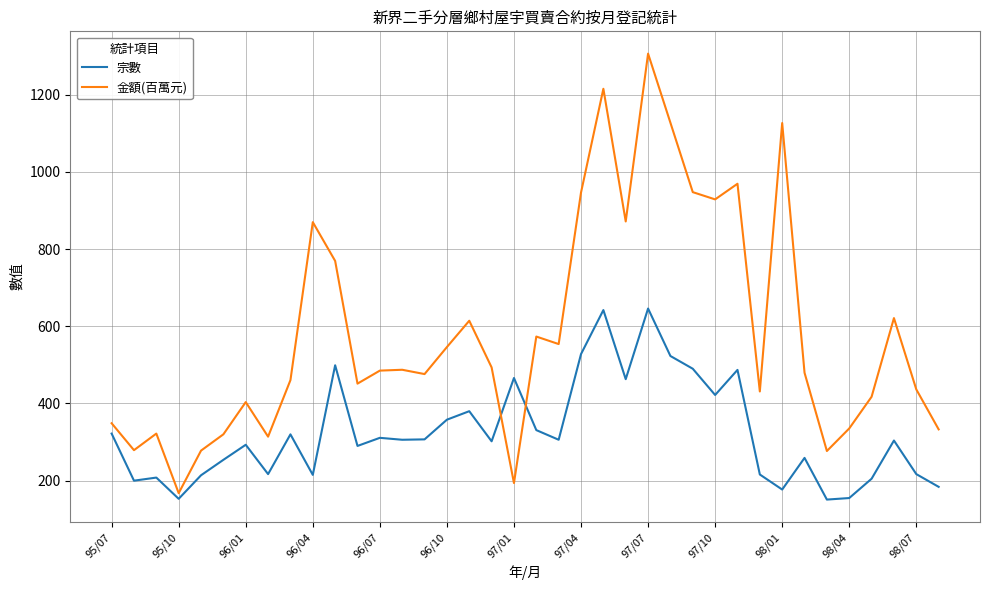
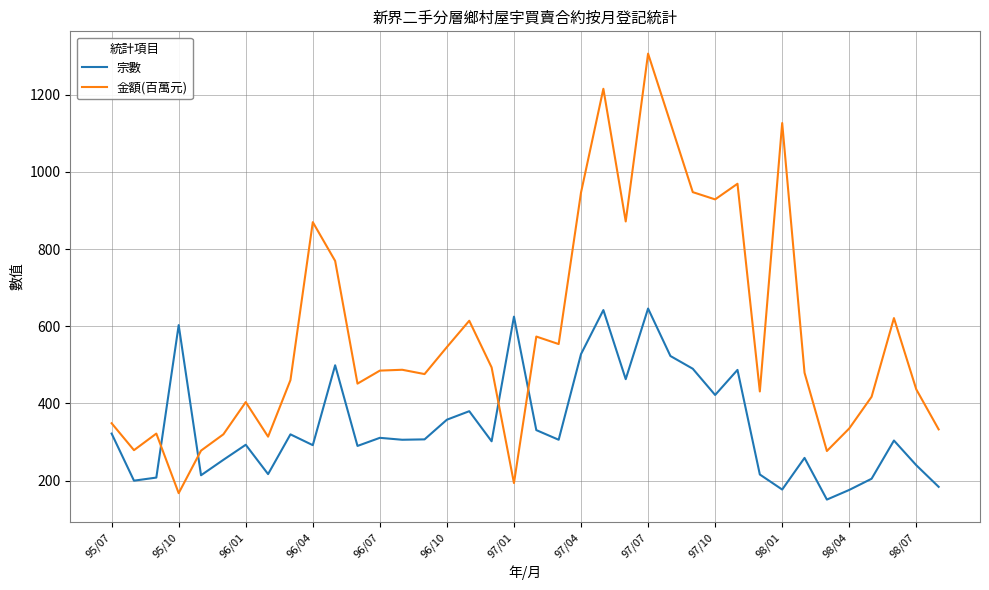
  {
    "宗數": {
      "95/07": 320,
-     "95/10": 150,
+     "95/10": 600,
      "96/01": 290,
-     "96/04": 220,
+     "96/04": 290,
      "96/07": 310,
      "96/10": 360,
-     "97/01": 470,
+     "97/01": 630,
      "97/04": 530,
      "97/07": 650,
      "97/10": 420,
      "98/01": 180,
-     "98/04": 160,
-     "98/07": 220
+     "98/04": 180,
+     "98/07": 240
    },
    "金額(百萬元)": {
      "95/07": 350,
      "95/10": 170,
      "96/01": 400,
      "96/04": 870,
      "96/07": 490,
      "96/10": 550,
      "97/01": 190,
      "97/04": 950,
      "97/07": 1310,
      "97/10": 930,
      "98/01": 1130,
      "98/04": 340,
      "98/07": 440
    }
  }
